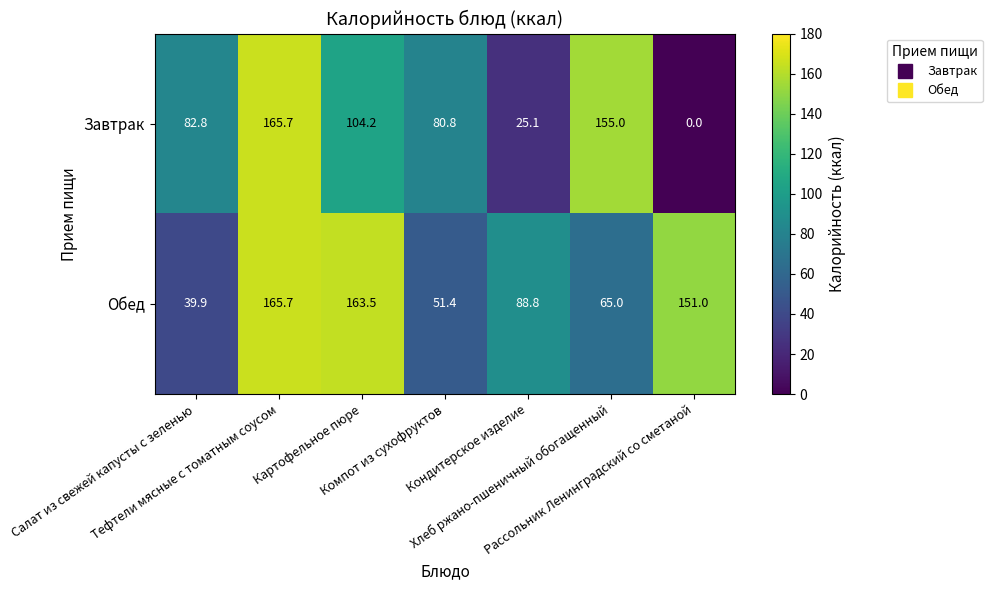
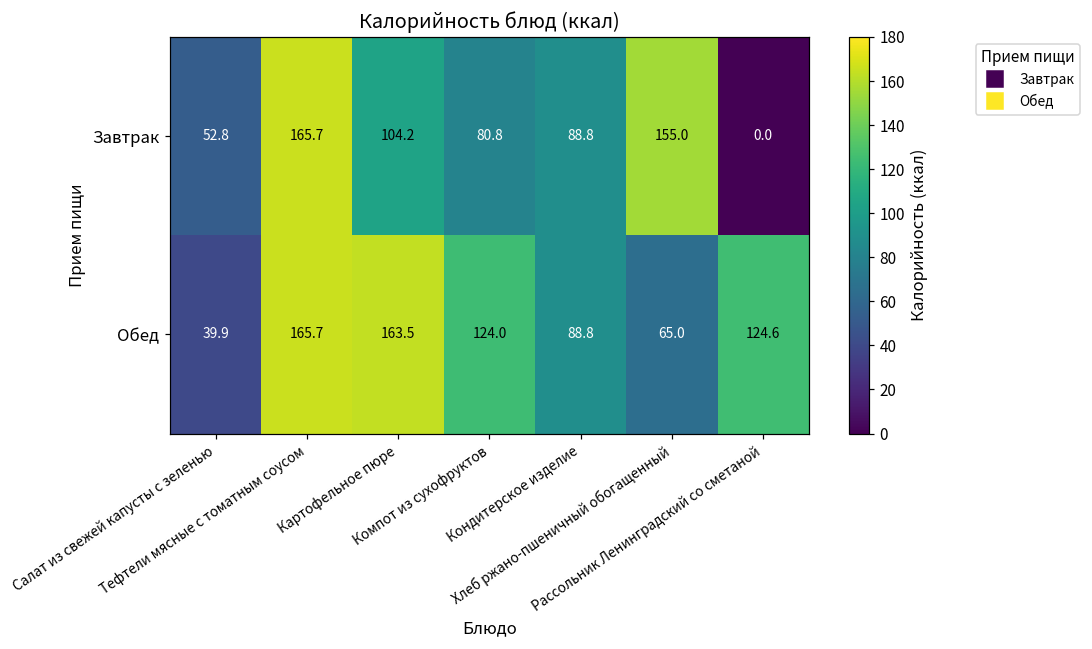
  {
    "Завтрак": {
-     "Салат из свежей капусты с зеленью": 82.8,
+     "Салат из свежей капусты с зеленью": 52.8,
      "Тефтели мясные с томатным соусом": 165.7,
      "Картофельное пюре": 104.2,
      "Компот из сухофруктов": 80.8,
-     "Кондитерское изделие": 25.1,
+     "Кондитерское изделие": 88.8,
      "Хлеб ржано-пшеничный обогащенный": 155.0,
      "Рассольник Ленинградский со сметаной": 0.0
    },
    "Обед": {
      "Салат из свежей капусты с зеленью": 39.9,
      "Тефтели мясные с томатным соусом": 165.7,
      "Картофельное пюре": 163.5,
-     "Компот из сухофруктов": 51.4,
+     "Компот из сухофруктов": 124.0,
      "Кондитерское изделие": 88.8,
      "Хлеб ржано-пшеничный обогащенный": 65.0,
-     "Рассольник Ленинградский со сметаной": 151.0
+     "Рассольник Ленинградский со сметаной": 124.6
    }
  }
